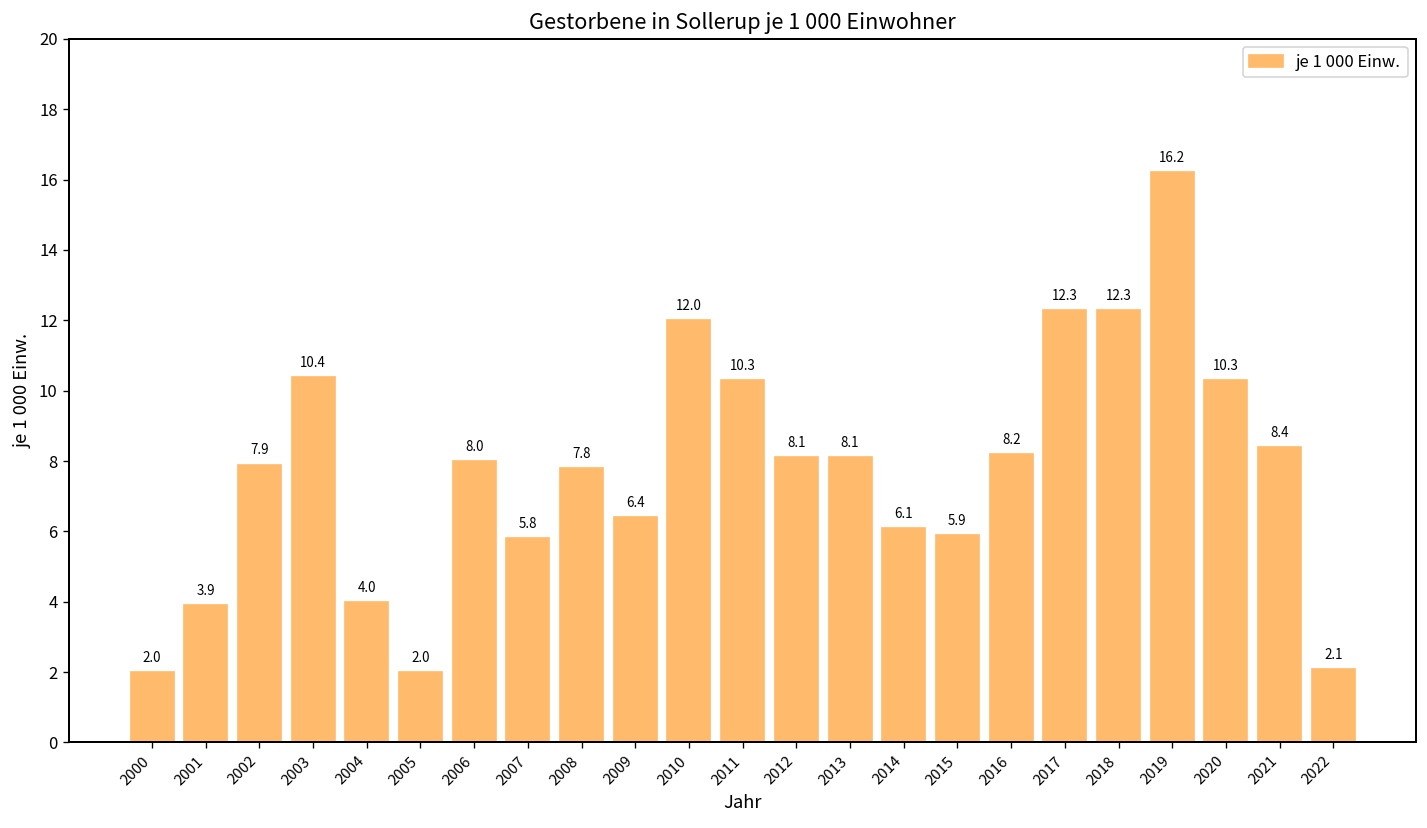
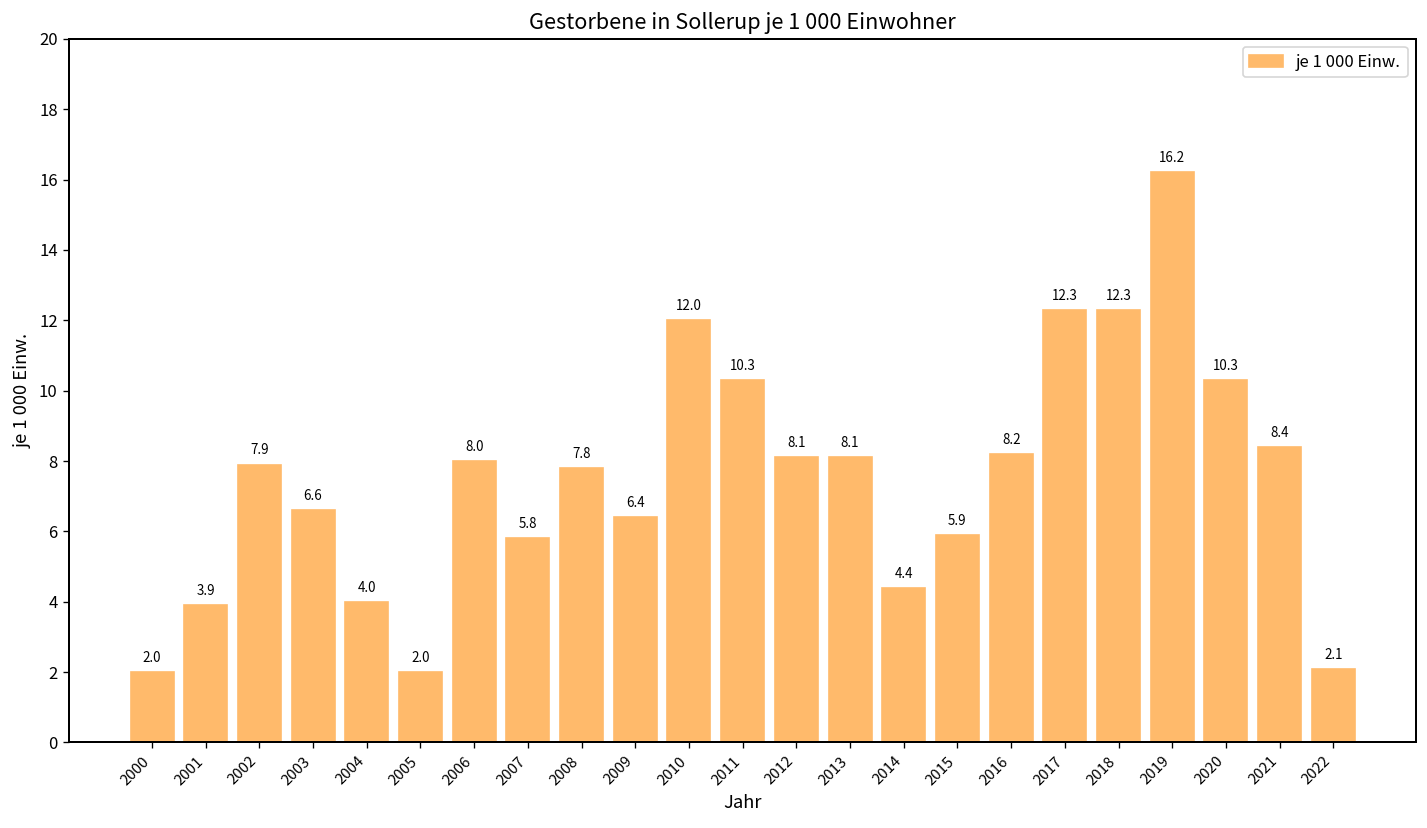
  {
    "2000": 2.0,
    "2001": 3.9,
    "2002": 7.9,
-   "2003": 10.4,
+   "2003": 6.6,
    "2004": 4.0,
    "2005": 2.0,
    "2006": 8.0,
    "2007": 5.8,
    "2008": 7.8,
    "2009": 6.4,
    "2010": 12.0,
    "2011": 10.3,
    "2012": 8.1,
    "2013": 8.1,
-   "2014": 6.1,
+   "2014": 4.4,
    "2015": 5.9,
    "2016": 8.2,
    "2017": 12.3,
    "2018": 12.3,
    "2019": 16.2,
    "2020": 10.3,
    "2021": 8.4,
    "2022": 2.1
  }
